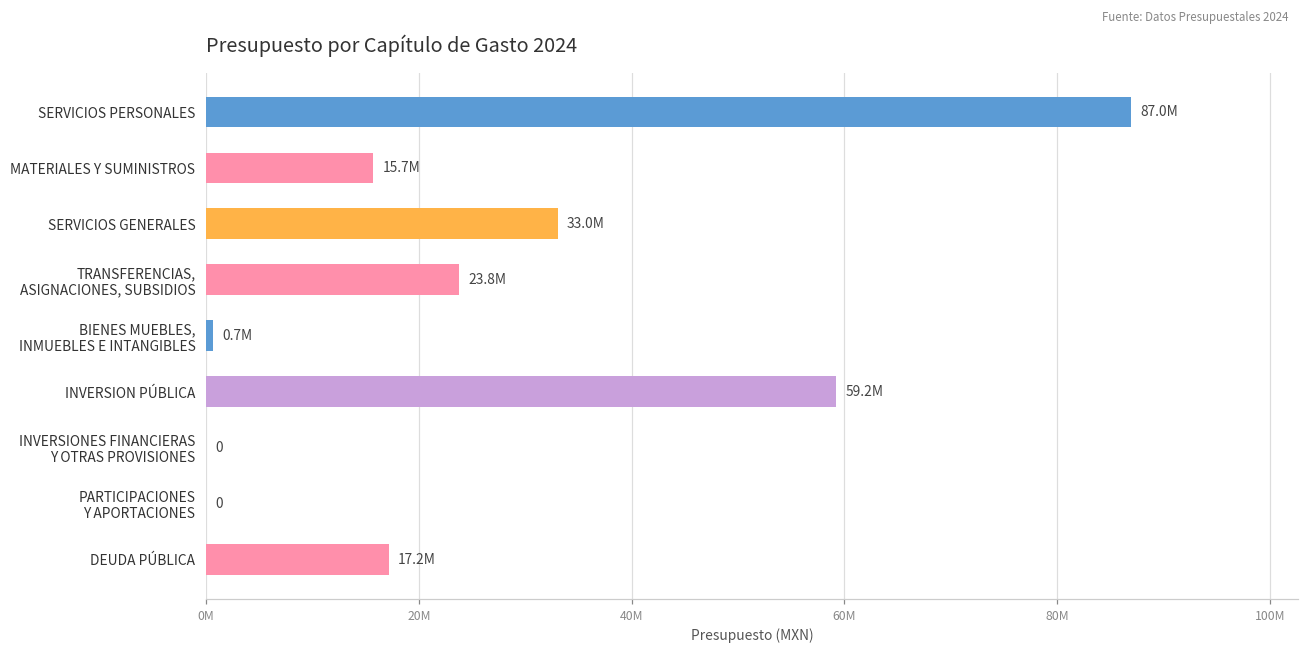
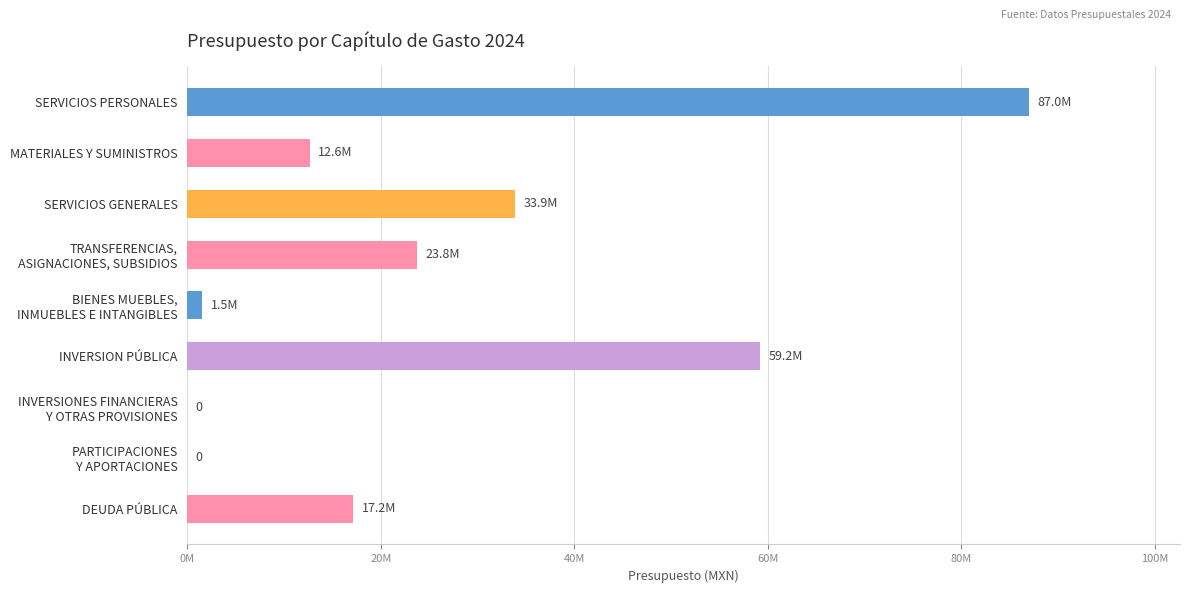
  {
    "SERVICIOS PERSONALES": "87.0M",
-   "MATERIALES Y SUMINISTROS": "15.7M",
-   "SERVICIOS GENERALES": "33.0M",
+   "MATERIALES Y SUMINISTROS": "12.6M",
+   "SERVICIOS GENERALES": "33.9M",
    "TRANSFERENCIAS, ASIGNACIONES, SUBSIDIOS": "23.8M",
-   "BIENES MUEBLES, INMUEBLES E INTANGIBLES": "0.7M",
+   "BIENES MUEBLES, INMUEBLES E INTANGIBLES": "1.5M",
    "INVERSION PÚBLICA": "59.2M",
    "INVERSIONES FINANCIERAS Y OTRAS PROVISIONES": "0",
    "PARTICIPACIONES Y APORTACIONES": "0",
    "DEUDA PÚBLICA": "17.2M"
  }
